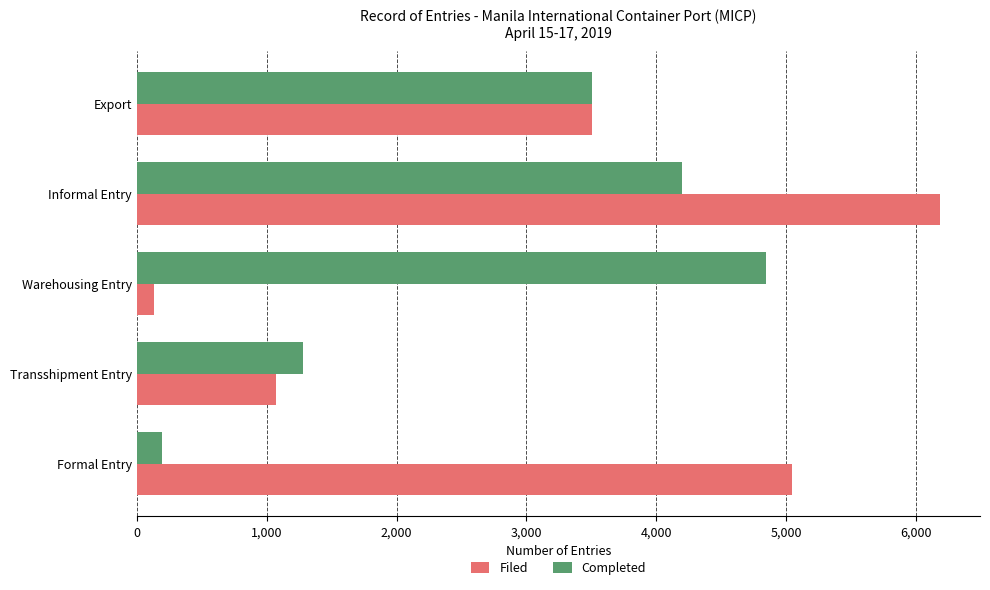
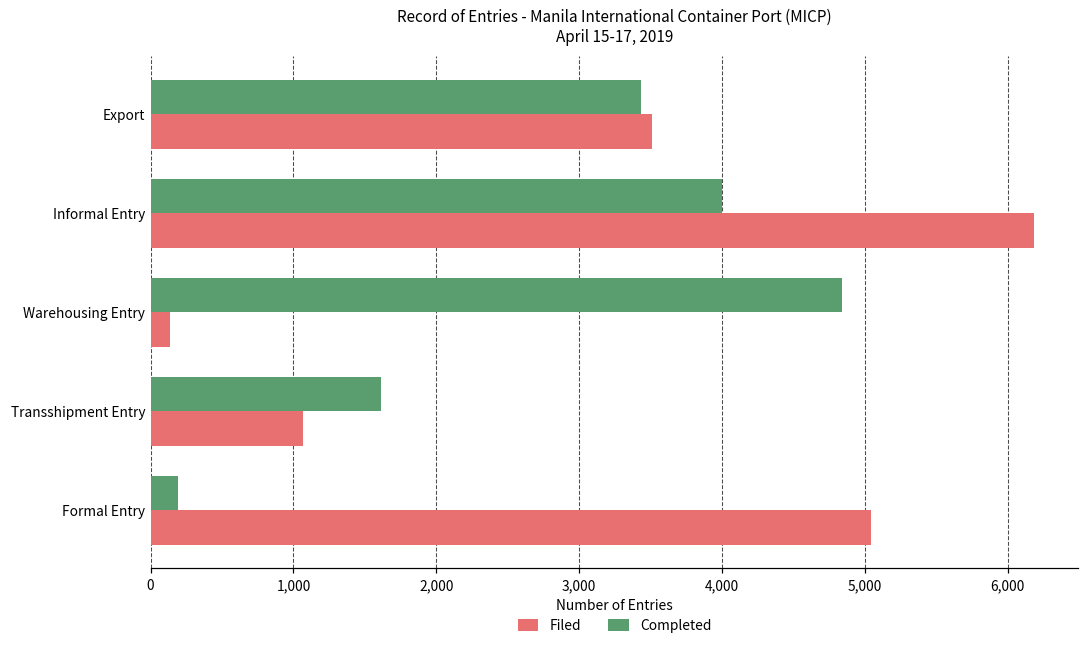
  {
    "Filed": {
      "Export": "3,510",
      "Informal Entry": "6,180",
      "Warehousing Entry": "130",
      "Transshipment Entry": "1,070",
      "Formal Entry": "5,050"
    },
    "Completed": {
-     "Export": "3,510",
-     "Informal Entry": "4,200",
+     "Export": "3,430",
+     "Informal Entry": "4,000",
      "Warehousing Entry": "4,840",
-     "Transshipment Entry": "1,280",
+     "Transshipment Entry": "1,610",
      "Formal Entry": "190"
    }
  }
